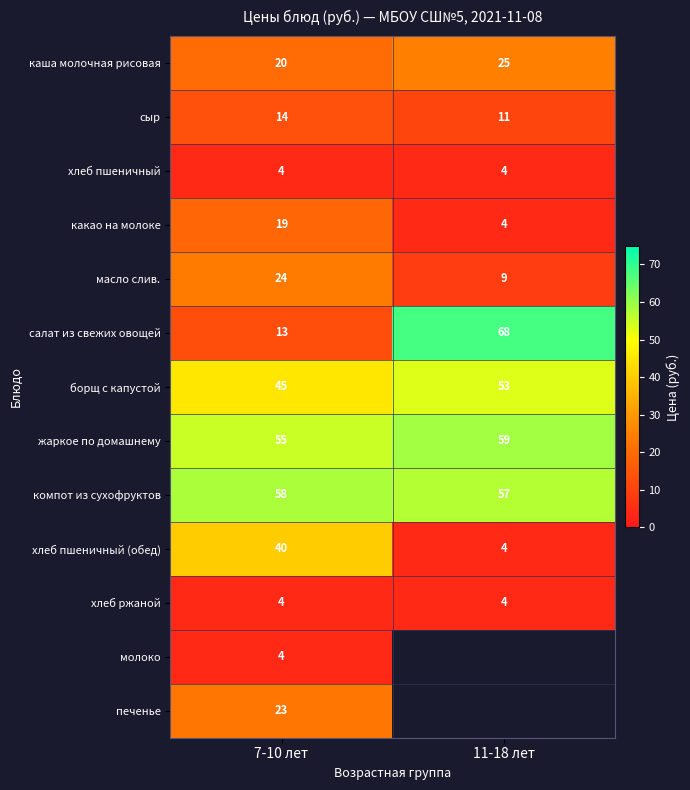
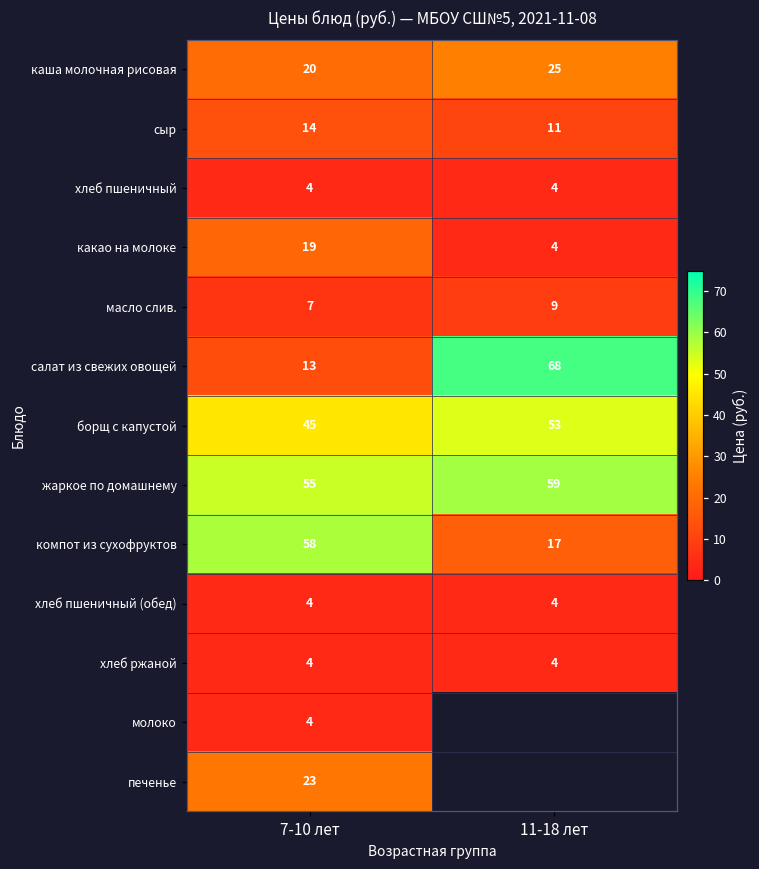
  {
    "каша молочная рисовая": {
      "7-10 лет": 20,
      "11-18 лет": 25
    },
    "сыр": {
      "7-10 лет": 14,
      "11-18 лет": 11
    },
    "хлеб пшеничный": {
      "7-10 лет": 4,
      "11-18 лет": 4
    },
    "какао на молоке": {
      "7-10 лет": 19,
      "11-18 лет": 4
    },
    "масло слив.": {
-     "7-10 лет": 24,
+     "7-10 лет": 7,
      "11-18 лет": 9
    },
    "салат из свежих овощей": {
      "7-10 лет": 13,
      "11-18 лет": 68
    },
    "борщ с капустой": {
      "7-10 лет": 45,
      "11-18 лет": 53
    },
    "жаркое по домашнему": {
      "7-10 лет": 55,
      "11-18 лет": 59
    },
    "компот из сухофруктов": {
      "7-10 лет": 58,
-     "11-18 лет": 57
+     "11-18 лет": 17
    },
    "хлеб пшеничный (обед)": {
-     "7-10 лет": 40,
+     "7-10 лет": 4,
      "11-18 лет": 4
    },
    "хлеб ржаной": {
      "7-10 лет": 4,
      "11-18 лет": 4
    },
    "молоко": {
      "7-10 лет": 4
    },
    "печенье": {
      "7-10 лет": 23
    }
  }
